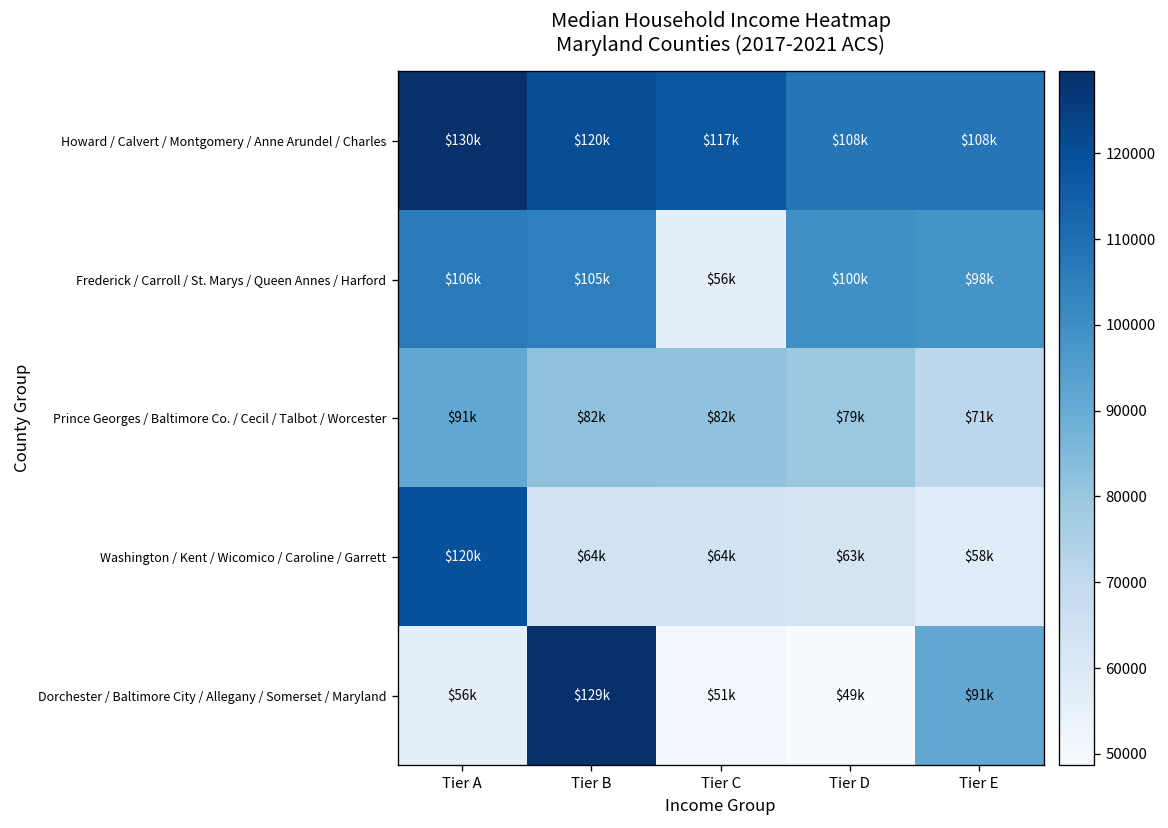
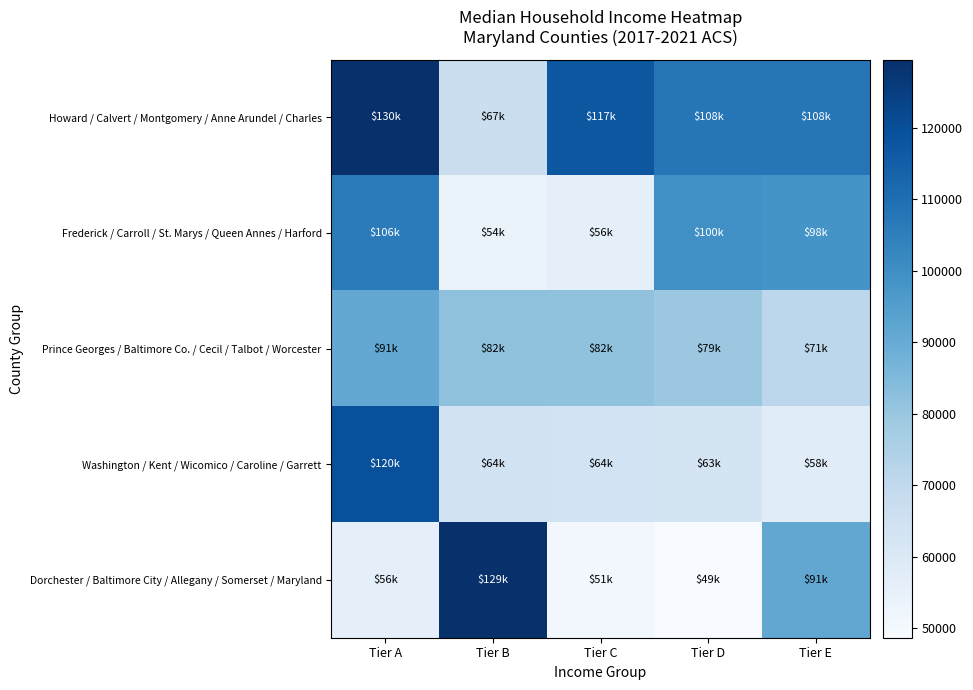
  {
    "Howard / Calvert / Montgomery / Anne Arundel / Charles": {
      "Tier A": "$130k",
-     "Tier B": "$120k",
+     "Tier B": "$67k",
      "Tier C": "$117k",
      "Tier D": "$108k",
      "Tier E": "$108k"
    },
    "Frederick / Carroll / St. Marys / Queen Annes / Harford": {
      "Tier A": "$106k",
-     "Tier B": "$105k",
+     "Tier B": "$54k",
      "Tier C": "$56k",
      "Tier D": "$100k",
      "Tier E": "$98k"
    },
    "Prince Georges / Baltimore Co. / Cecil / Talbot / Worcester": {
      "Tier A": "$91k",
      "Tier B": "$82k",
      "Tier C": "$82k",
      "Tier D": "$79k",
      "Tier E": "$71k"
    },
    "Washington / Kent / Wicomico / Caroline / Garrett": {
      "Tier A": "$120k",
      "Tier B": "$64k",
      "Tier C": "$64k",
      "Tier D": "$63k",
      "Tier E": "$58k"
    },
    "Dorchester / Baltimore City / Allegany / Somerset / Maryland": {
      "Tier A": "$56k",
      "Tier B": "$129k",
      "Tier C": "$51k",
      "Tier D": "$49k",
      "Tier E": "$91k"
    }
  }
